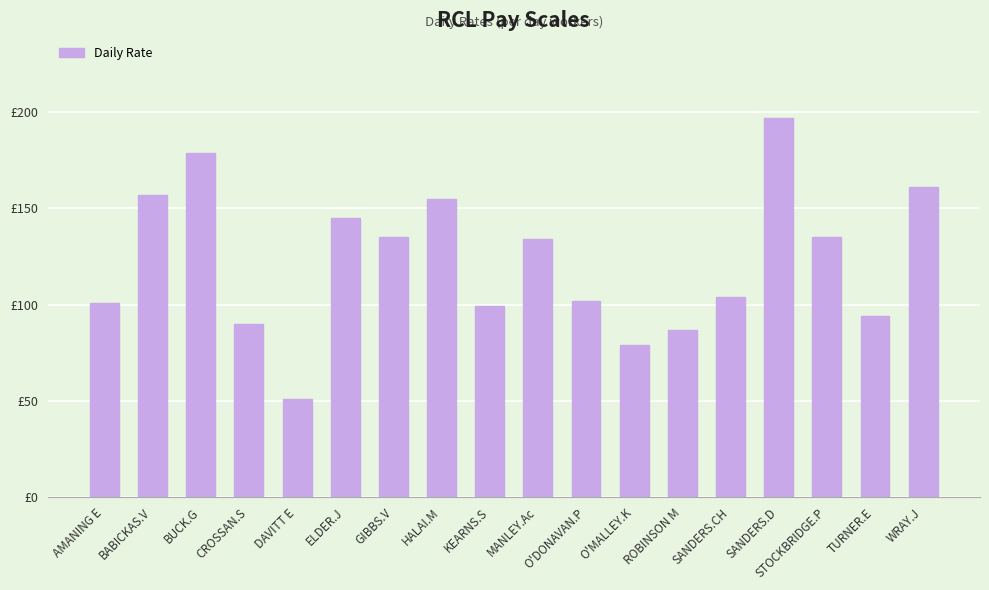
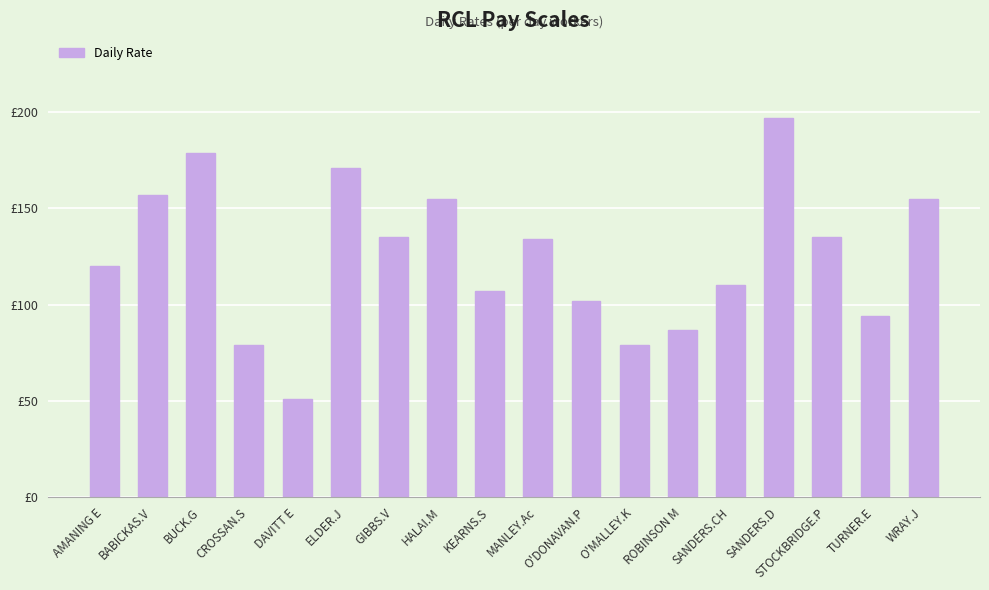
  {
-   "AMANING E": "£101",
+   "AMANING E": "£120",
    "BABICKAS.V": "£157",
    "BUCK.G": "£179",
-   "CROSSAN.S": "£90",
+   "CROSSAN.S": "£79",
    "DAVITT E": "£51",
-   "ELDER.J": "£145",
+   "ELDER.J": "£171",
    "GIBBS.V": "£135",
    "HALAI.M": "£155",
-   "KEARNS.S": "£99",
+   "KEARNS.S": "£107",
    "MANLEY.Ac": "£134",
    "O'DONAVAN.P": "£102",
    "O'MALLEY.K": "£79",
    "ROBINSON M": "£87",
-   "SANDERS.CH": "£104",
+   "SANDERS.CH": "£110",
    "SANDERS.D": "£197",
    "STOCKBRIDGE.P": "£135",
    "TURNER.E": "£94",
-   "WRAY.J": "£161"
+   "WRAY.J": "£155"
  }
